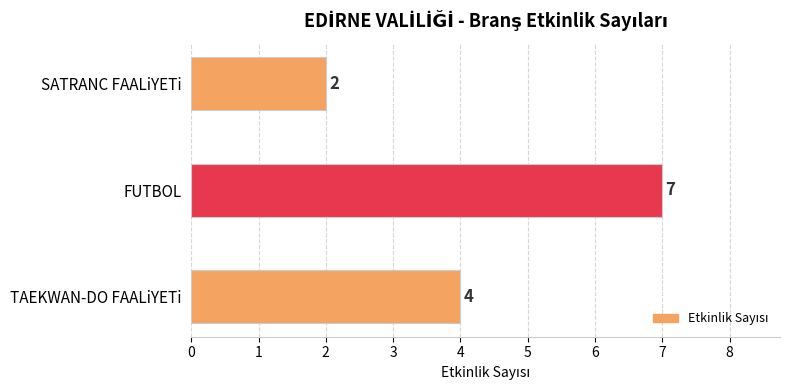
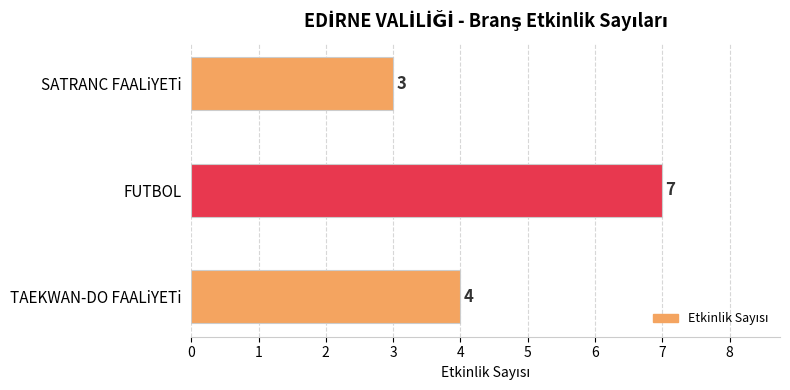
  {
-   "SATRANC FAALiYETi": 2,
+   "SATRANC FAALiYETi": 3,
    "FUTBOL": 7,
    "TAEKWAN-DO FAALiYETi": 4
  }
